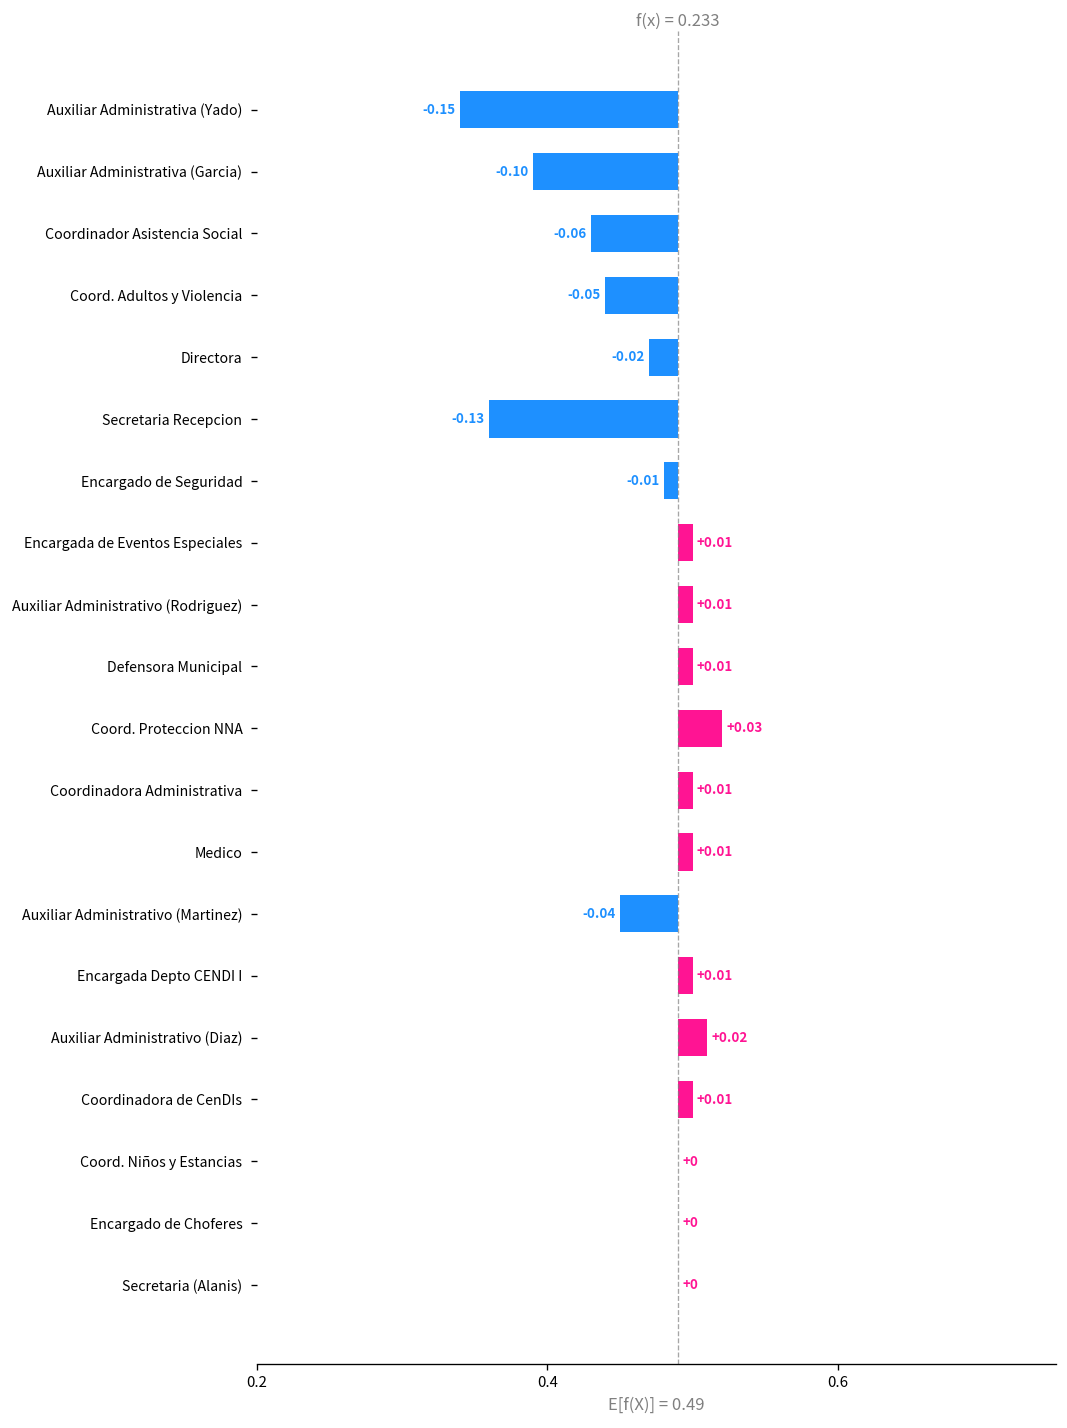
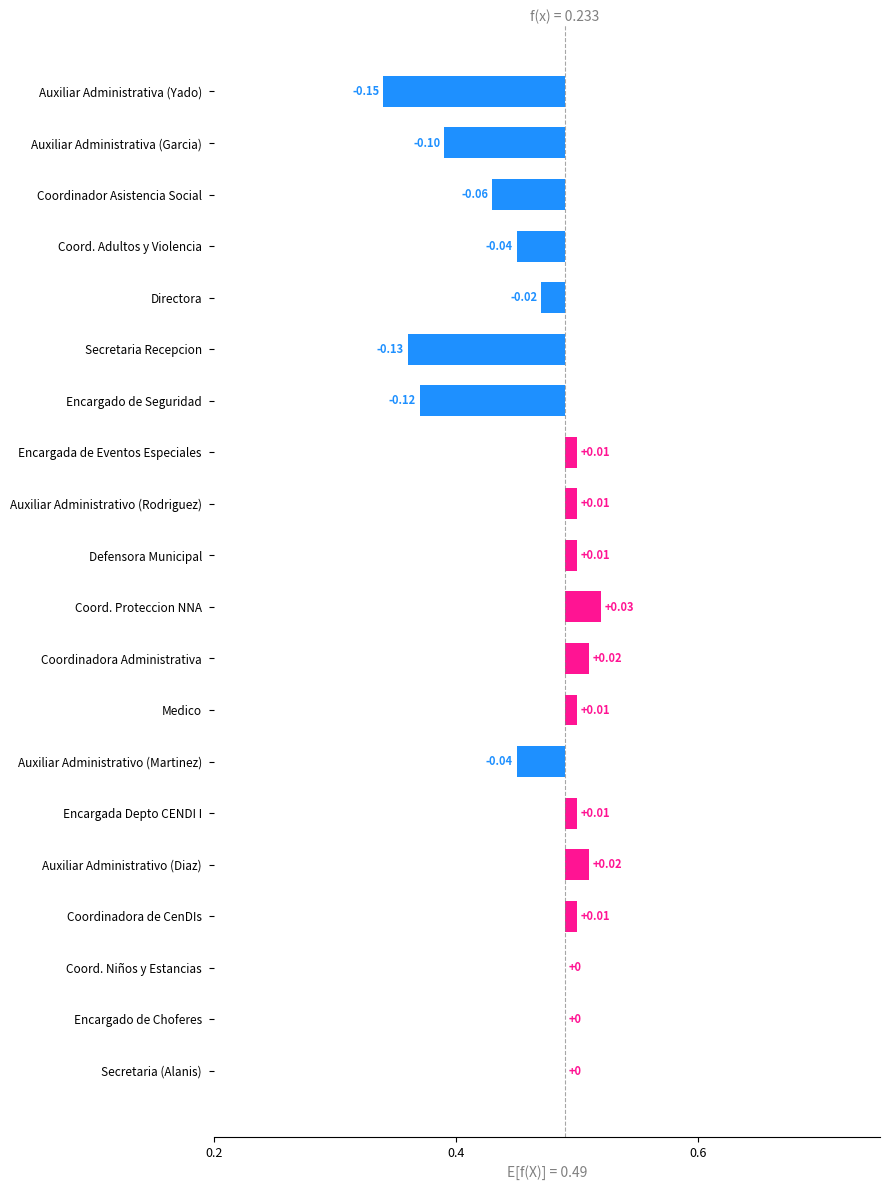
  {
    "Auxiliar Administrativa (Yado)": "-0.15",
    "Auxiliar Administrativa (Garcia)": "-0.10",
    "Coordinador Asistencia Social": "-0.06",
-   "Coord. Adultos y Violencia": "-0.05",
+   "Coord. Adultos y Violencia": "-0.04",
    "Directora": "-0.02",
    "Secretaria Recepcion": "-0.13",
-   "Encargado de Seguridad": "-0.01",
+   "Encargado de Seguridad": "-0.12",
    "Encargada de Eventos Especiales": "+0.01",
    "Auxiliar Administrativo (Rodriguez)": "+0.01",
    "Defensora Municipal": "+0.01",
    "Coord. Proteccion NNA": "+0.03",
-   "Coordinadora Administrativa": "+0.01",
+   "Coordinadora Administrativa": "+0.02",
    "Medico": "+0.01",
    "Auxiliar Administrativo (Martinez)": "-0.04",
    "Encargada Depto CENDI I": "+0.01",
    "Auxiliar Administrativo (Diaz)": "+0.02",
    "Coordinadora de CenDIs": "+0.01",
    "Coord. Niños y Estancias": "+0",
    "Encargado de Choferes": "+0",
    "Secretaria (Alanis)": "+0"
  }
